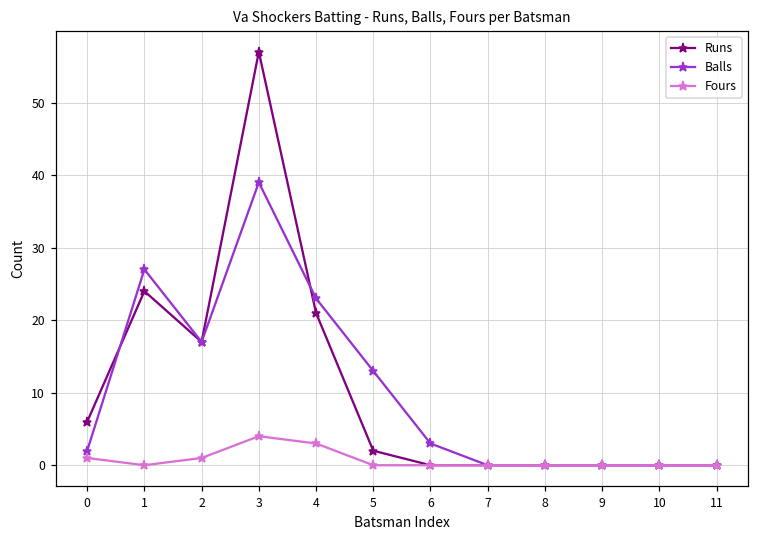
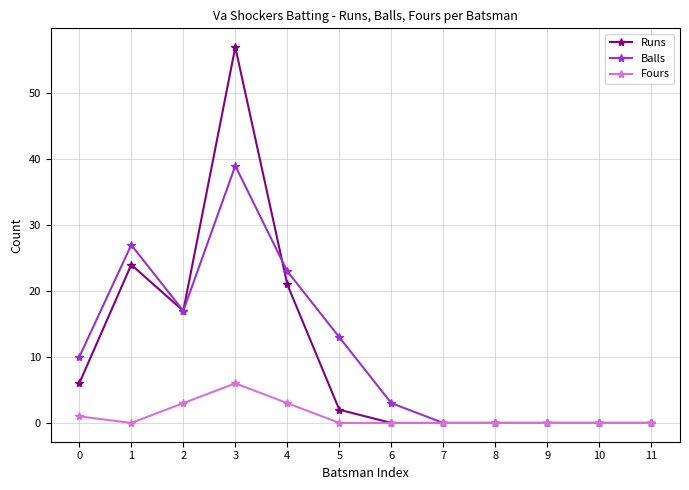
  {
    "Runs": {
      "0": 6,
      "1": 24,
      "3": 57,
      "4": 21,
      "5": 2
    },
    "Balls": {
-     "0": 2,
+     "0": 10,
      "1": 27,
      "3": 39,
      "4": 23,
      "5": 13,
      "6": 3
    },
    "Fours": {
      "0": 1,
      "1": 0,
-     "2": 1,
-     "3": 4,
+     "2": 3,
+     "3": 6,
      "4": 3,
      "5": 0
    }
  }
